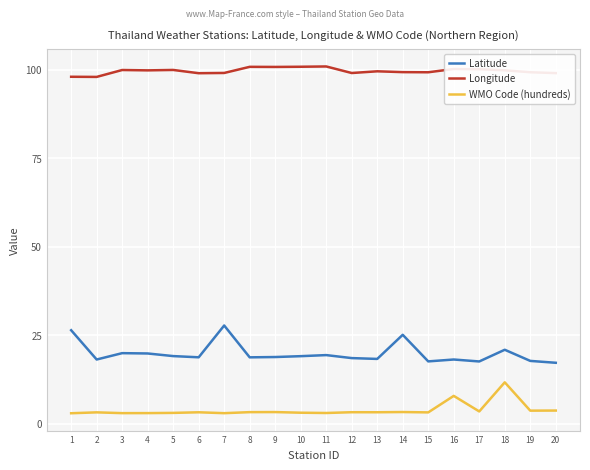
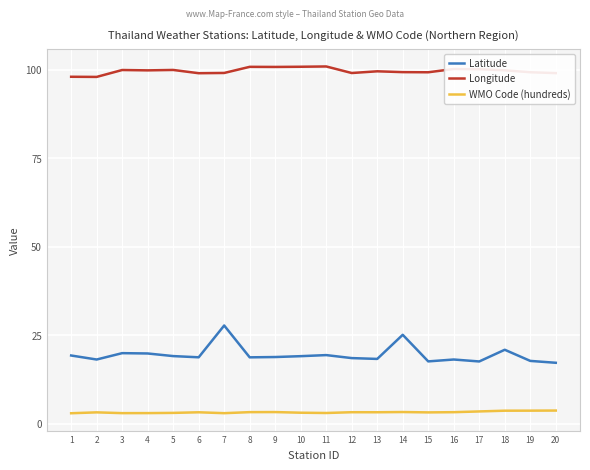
  {
    "Latitude": {
-     "1": 26,
+     "1": 19,
      "2": 18,
      "3": 20,
      "4": 20,
      "5": 19,
      "6": 19,
      "7": 28,
      "8": 19,
      "9": 19,
      "10": 19,
      "11": 19,
      "12": 19,
      "13": 18,
      "14": 25,
      "15": 18,
      "16": 18,
      "17": 18,
      "18": 21,
      "19": 18,
      "20": 17
    },
    "Longitude": {
      "1": 98,
      "2": 98,
      "3": 100,
      "4": 100,
      "5": 100,
      "6": 99,
      "7": 99,
      "8": 101,
      "9": 101,
      "10": 101,
      "11": 101,
      "12": 99,
      "13": 100,
      "14": 99,
      "15": 99
    },
    "WMO Code (hundreds)": {
      "1": 3,
      "2": 3,
      "3": 3,
      "4": 3,
      "5": 3,
      "6": 3,
      "7": 3,
      "8": 3,
      "9": 3,
      "10": 3,
      "11": 3,
      "12": 3,
      "13": 3,
      "14": 3,
      "15": 3,
-     "16": 8,
+     "16": 3,
      "17": 4,
-     "18": 12,
+     "18": 4,
      "19": 4,
      "20": 4
    }
  }
